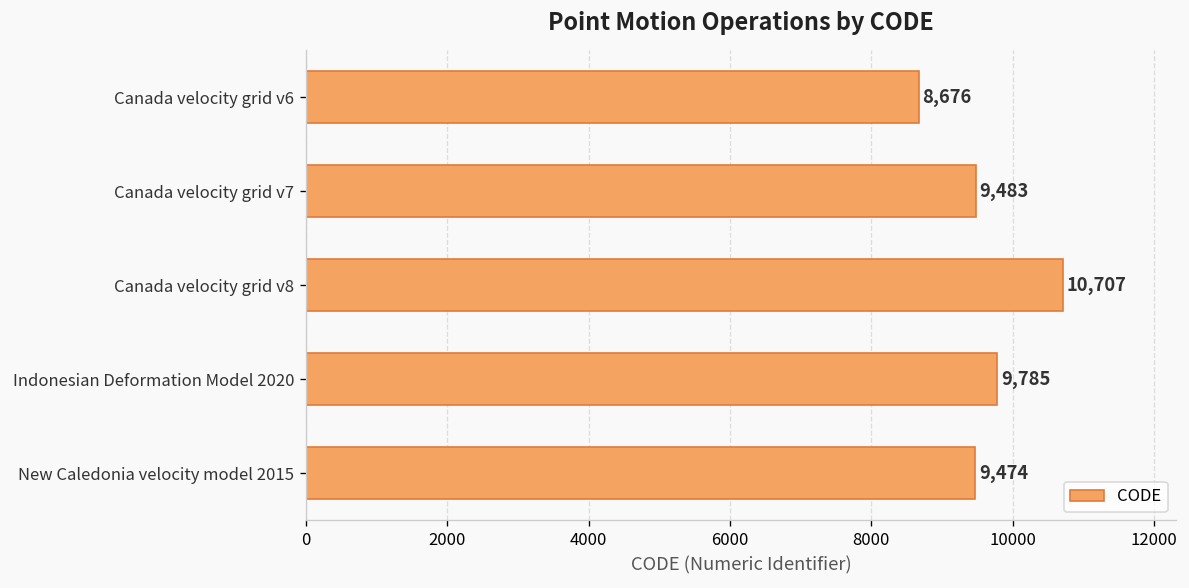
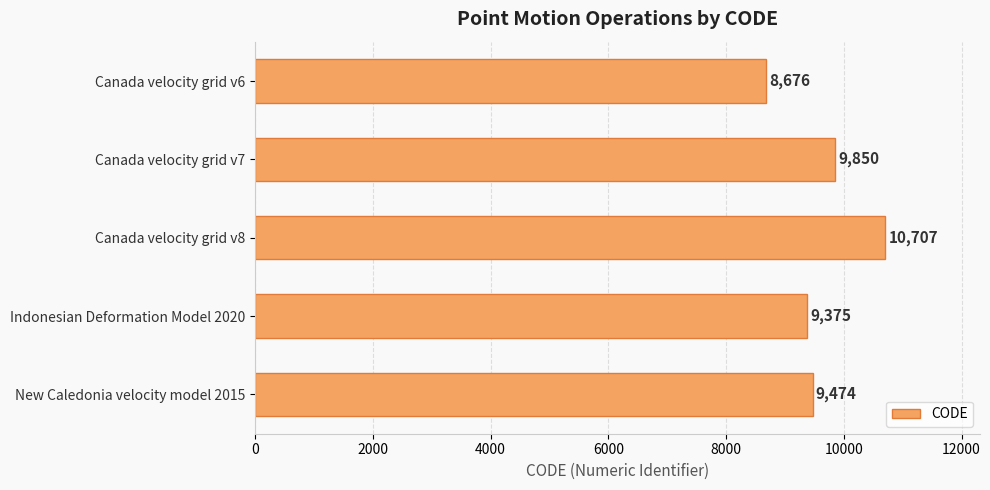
  {
    "Canada velocity grid v6": "8,676",
-   "Canada velocity grid v7": "9,483",
+   "Canada velocity grid v7": "9,850",
    "Canada velocity grid v8": "10,707",
-   "Indonesian Deformation Model 2020": "9,785",
+   "Indonesian Deformation Model 2020": "9,375",
    "New Caledonia velocity model 2015": "9,474"
  }
